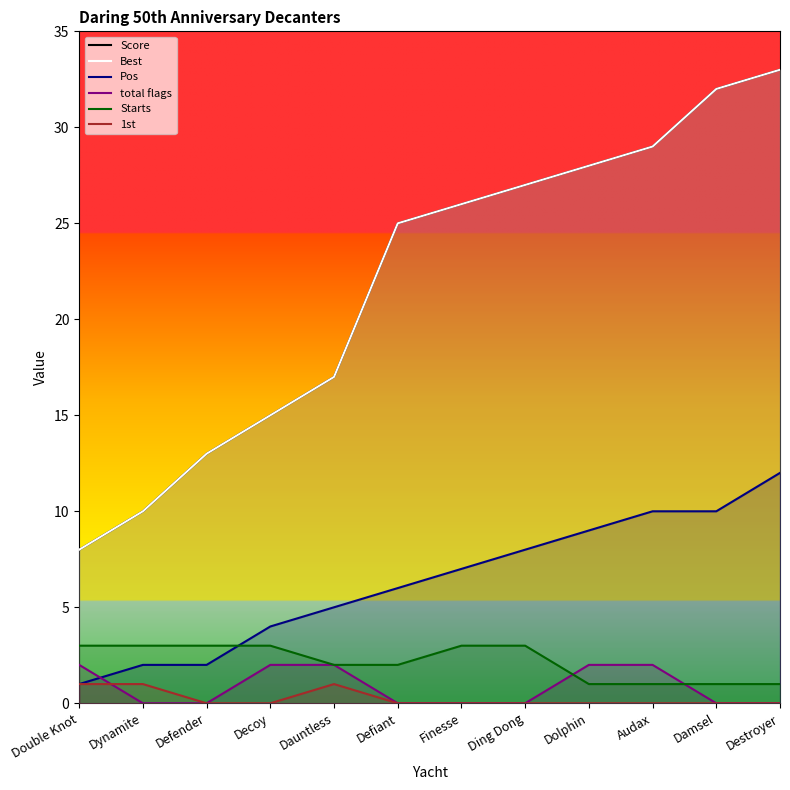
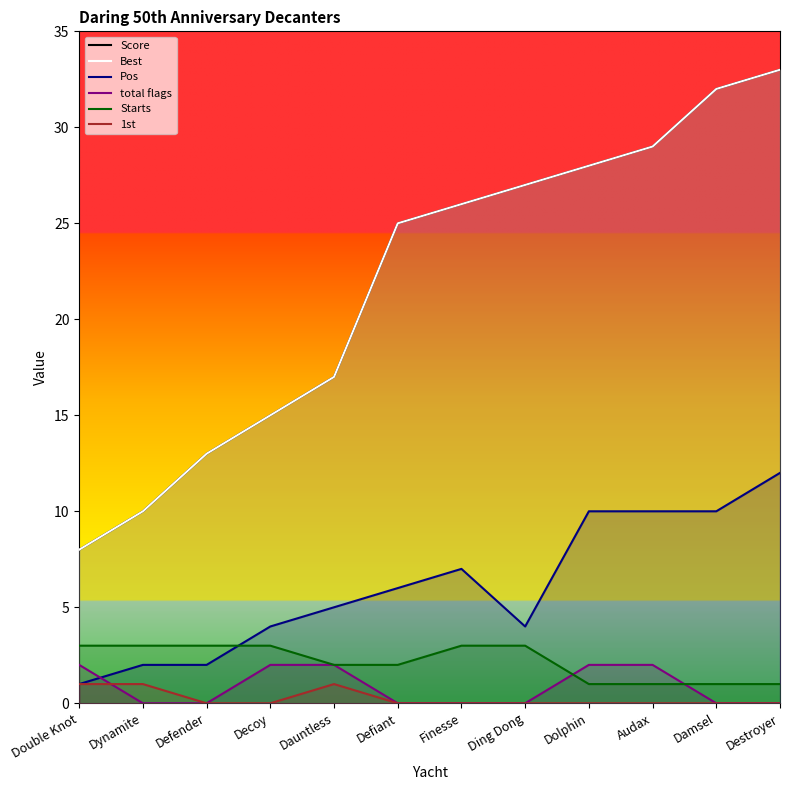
  {
    "Best": {
      "Double Knot": 8,
      "Dynamite": 10,
      "Defender": 13,
      "Decoy": 15,
      "Dauntless": 17,
      "Defiant": 25,
      "Finesse": 26,
      "Ding Dong": 27,
      "Dolphin": 28,
      "Audax": 29,
      "Damsel": 32,
      "Destroyer": 33
    },
    "Pos": {
      "Dynamite": 2,
      "Defender": 2,
      "Decoy": 4,
      "Dauntless": 5,
      "Defiant": 6,
      "Finesse": 7,
-     "Ding Dong": 8,
-     "Dolphin": 9,
+     "Ding Dong": 4,
+     "Dolphin": 10,
      "Audax": 10,
      "Damsel": 10,
      "Destroyer": 12
    },
    "total flags": {
      "Double Knot": 2,
      "Dynamite": 0,
      "Decoy": 2,
      "Dolphin": 2,
      "Audax": 2
    },
    "Starts": {
      "Double Knot": 3,
      "Dynamite": 3,
      "Defender": 3,
      "Decoy": 3,
      "Defiant": 2,
      "Finesse": 3,
      "Ding Dong": 3,
      "Dolphin": 1,
      "Audax": 1,
      "Damsel": 1,
      "Destroyer": 1
    },
    "1st": {
      "Dynamite": 1,
      "Decoy": 0,
      "Dauntless": 1,
      "Dolphin": 0,
      "Audax": 0
    }
  }
